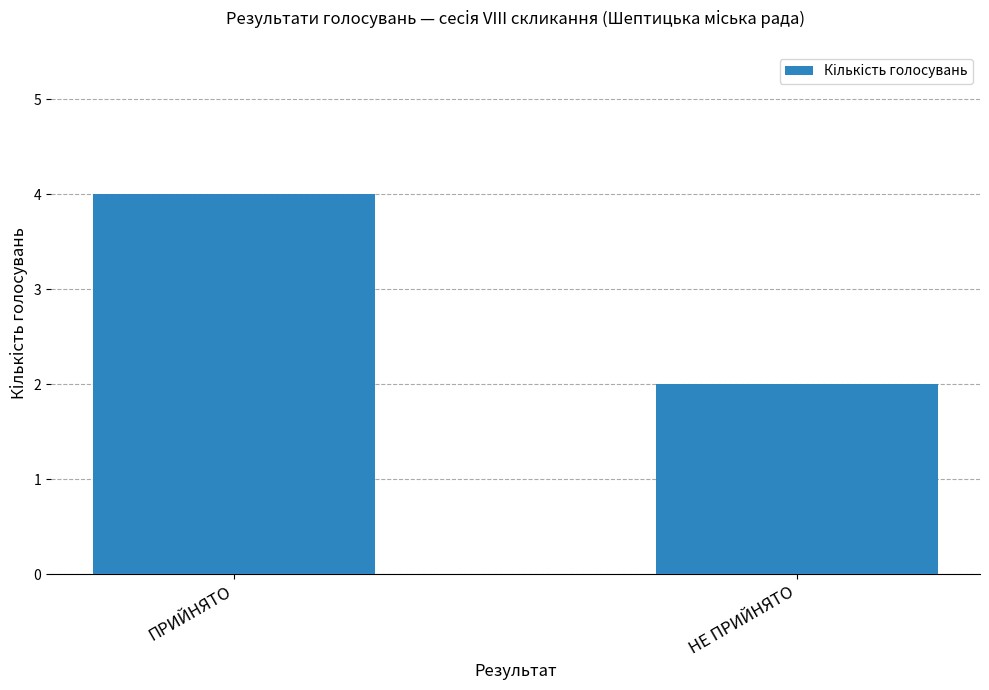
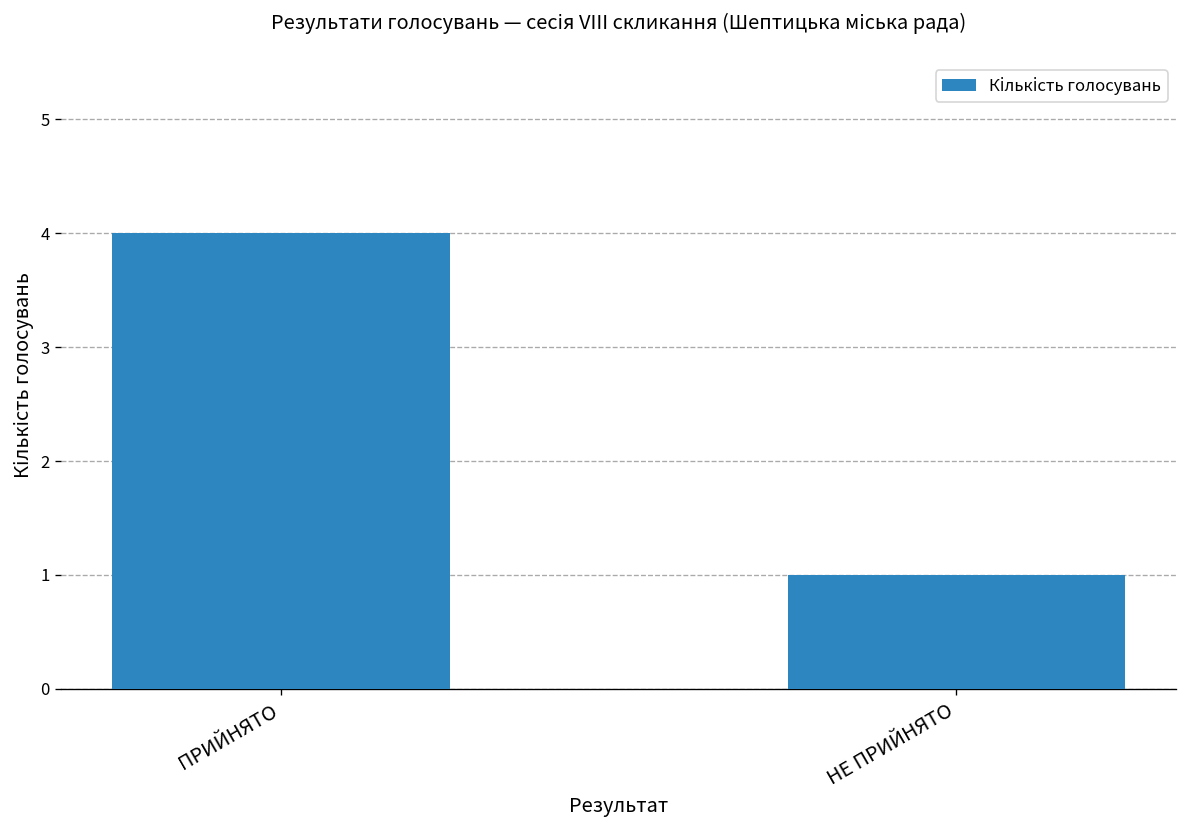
  {
    "ПРИЙНЯТО": 4,
-   "НЕ ПРИЙНЯТО": 2
+   "НЕ ПРИЙНЯТО": 1
  }
